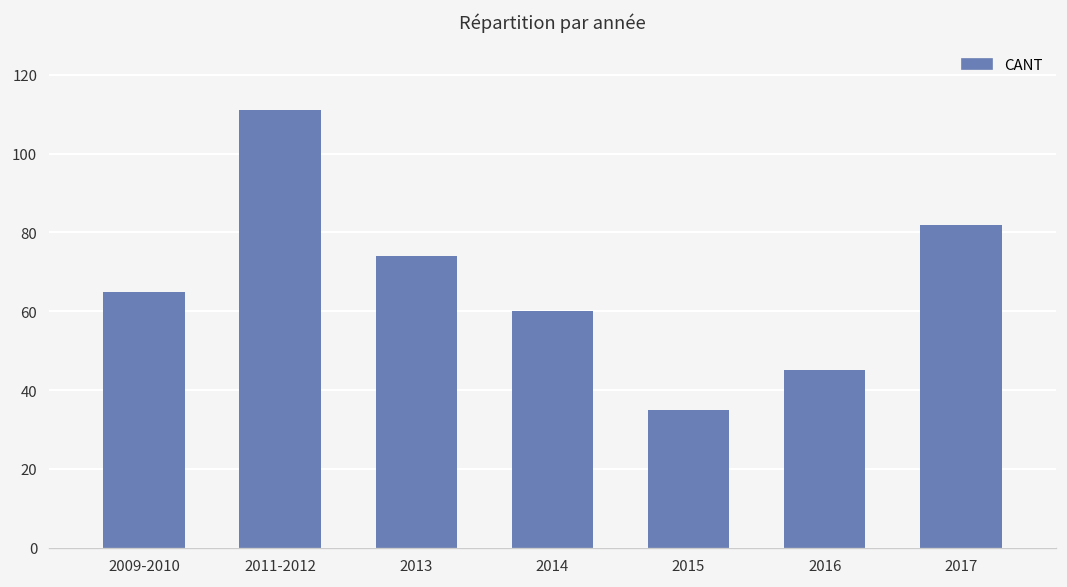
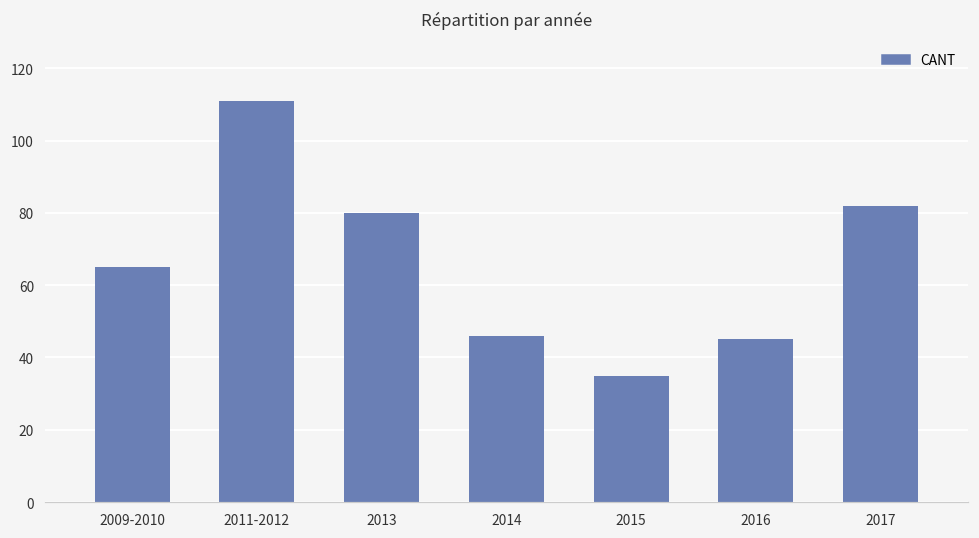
  {
    "2009-2010": 65,
    "2011-2012": 111,
-   "2013": 74,
-   "2014": 60,
+   "2013": 80,
+   "2014": 46,
    "2015": 35,
    "2016": 45,
    "2017": 82
  }
